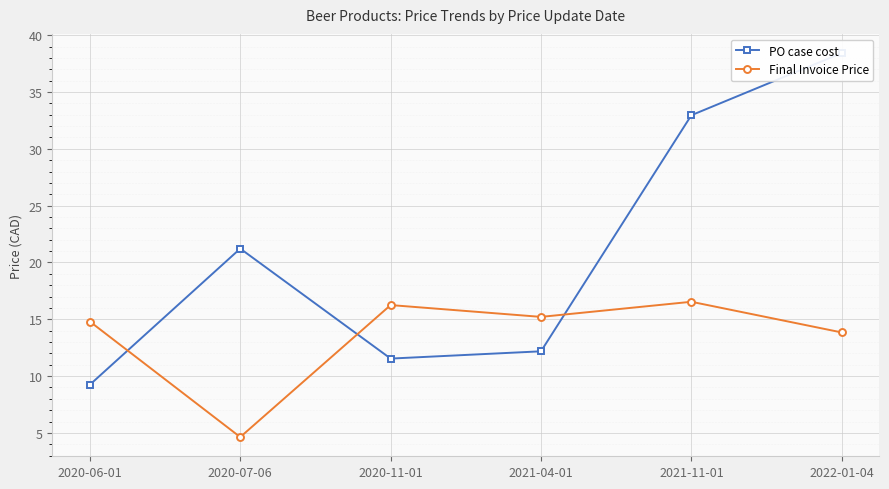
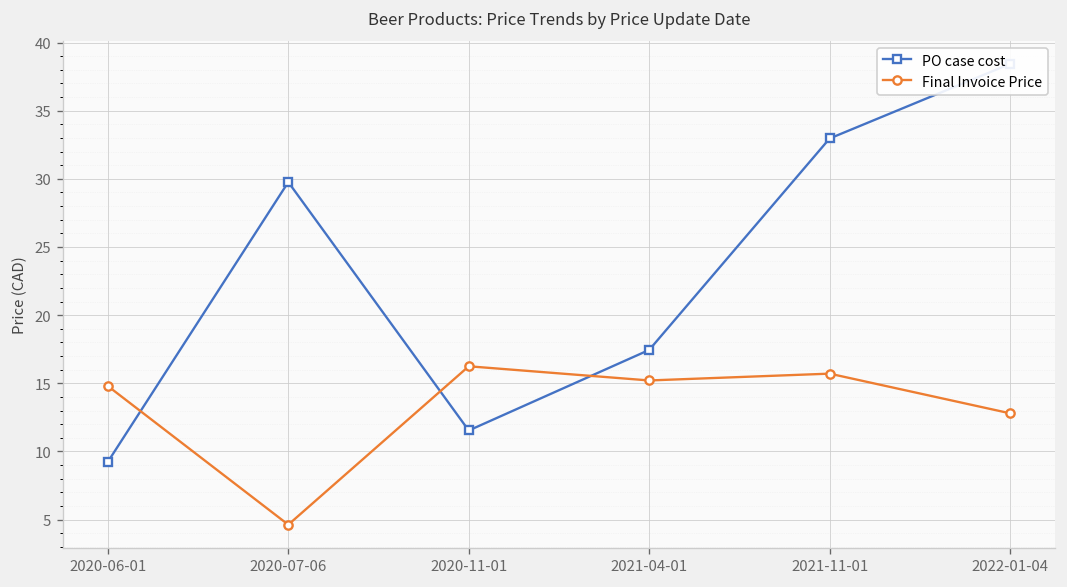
  {
    "PO case cost": {
      "2020-06-01": 9.2,
-     "2020-07-06": 21.2,
+     "2020-07-06": 29.8,
      "2020-11-01": 11.5,
-     "2021-04-01": 12.2,
+     "2021-04-01": 17.5,
      "2021-11-01": 33.0
    },
    "Final Invoice Price": {
      "2020-06-01": 14.8,
      "2020-07-06": 4.6,
      "2020-11-01": 16.3,
      "2021-04-01": 15.2,
-     "2021-11-01": 16.5,
-     "2022-01-04": 13.8
+     "2021-11-01": 15.7,
+     "2022-01-04": 12.8
    }
  }
